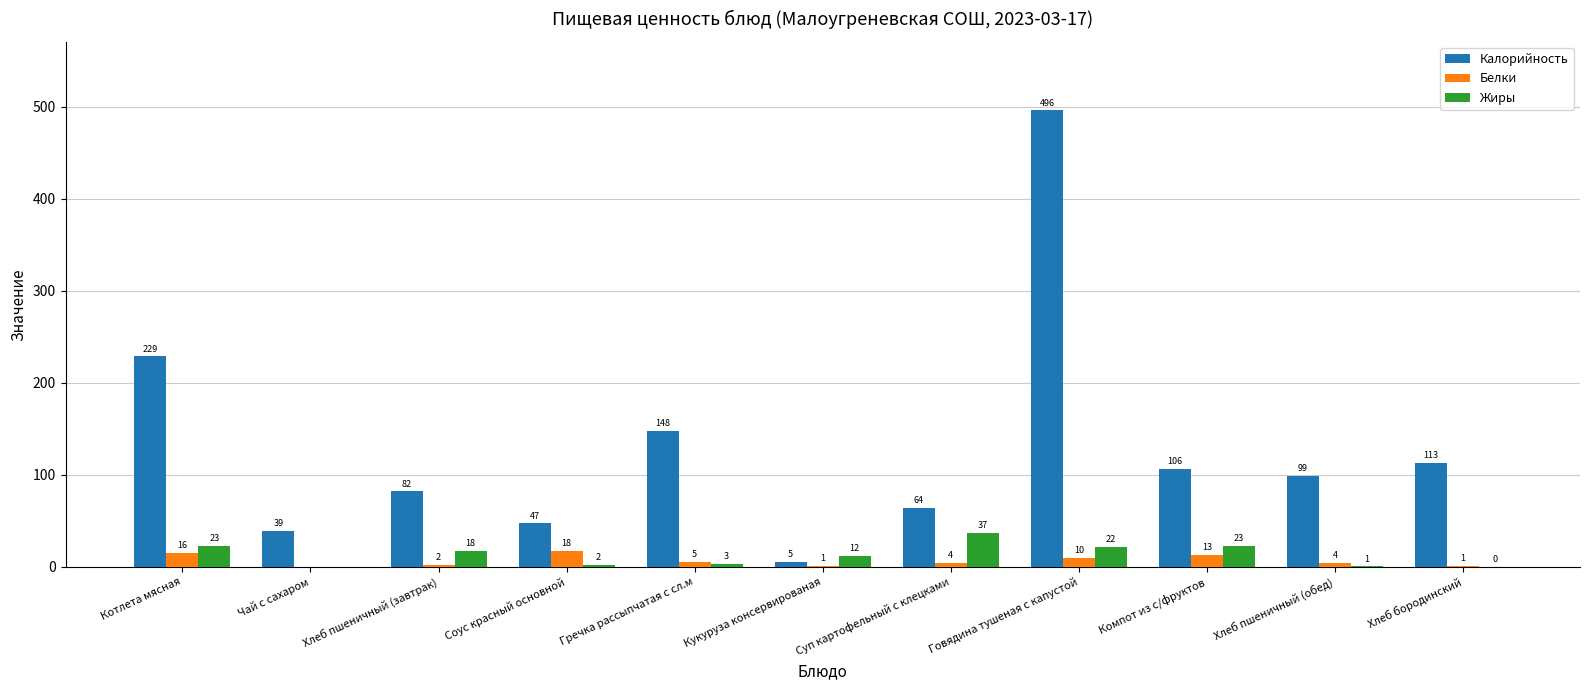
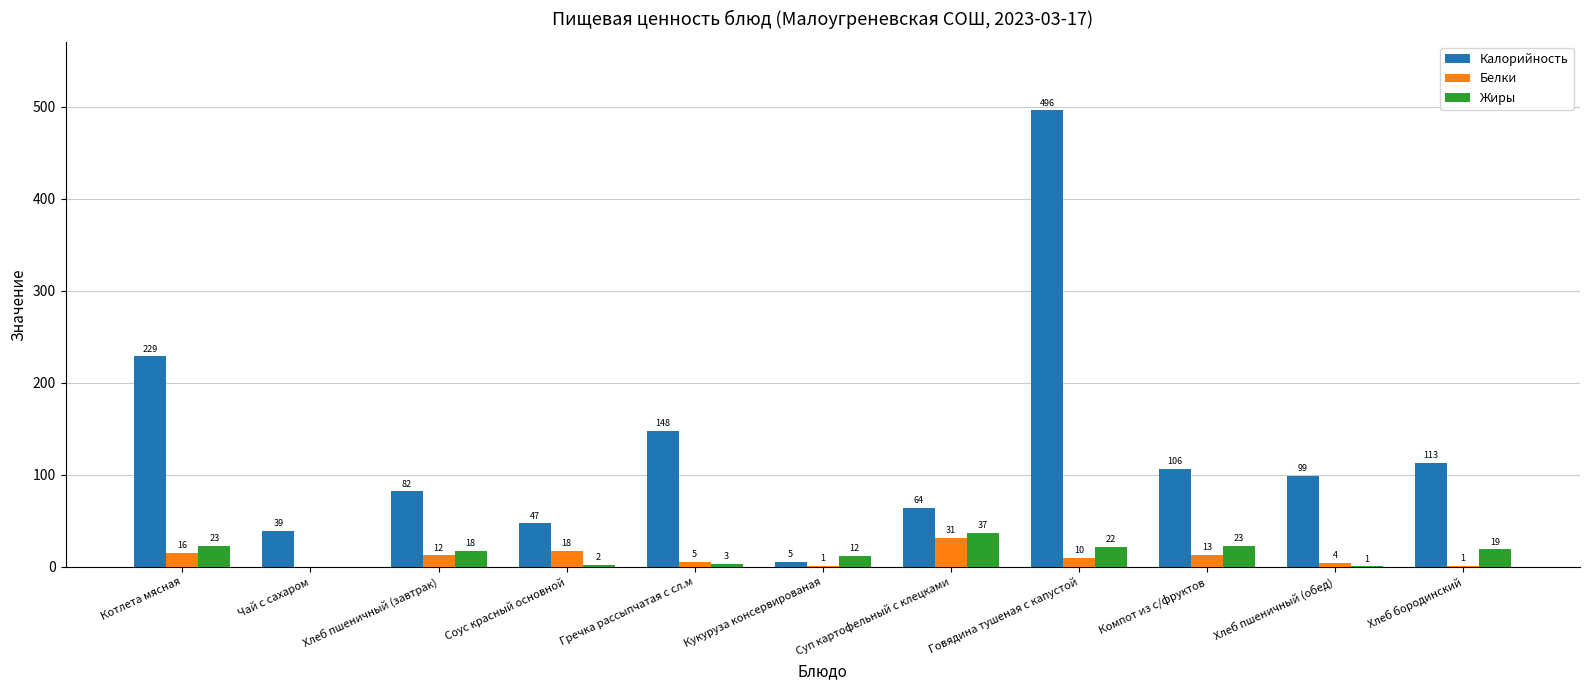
  {
    "Калорийность": {
      "Котлета мясная": 229,
      "Чай с сахаром": 39,
      "Хлеб пшеничный (завтрак)": 82,
      "Соус красный основной": 47,
      "Гречка рассыпчатая с сл.м": 148,
      "Кукуруза консервированая": 5,
      "Суп картофельный с клецками": 64,
      "Говядина тушеная с капустой": 496,
      "Компот из с/фруктов": 106,
      "Хлеб пшеничный (обед)": 99,
      "Хлеб бородинский": 113
    },
    "Белки": {
      "Котлета мясная": 16,
-     "Хлеб пшеничный (завтрак)": 2,
+     "Хлеб пшеничный (завтрак)": 12,
      "Соус красный основной": 18,
      "Гречка рассыпчатая с сл.м": 5,
      "Кукуруза консервированая": 1,
-     "Суп картофельный с клецками": 4,
+     "Суп картофельный с клецками": 31,
      "Говядина тушеная с капустой": 10,
      "Компот из с/фруктов": 13,
      "Хлеб пшеничный (обед)": 4,
      "Хлеб бородинский": 1
    },
    "Жиры": {
      "Котлета мясная": 23,
      "Хлеб пшеничный (завтрак)": 18,
      "Соус красный основной": 2,
      "Гречка рассыпчатая с сл.м": 3,
      "Кукуруза консервированая": 12,
      "Суп картофельный с клецками": 37,
      "Говядина тушеная с капустой": 22,
      "Компот из с/фруктов": 23,
      "Хлеб пшеничный (обед)": 1,
-     "Хлеб бородинский": 0
+     "Хлеб бородинский": 19
    }
  }
